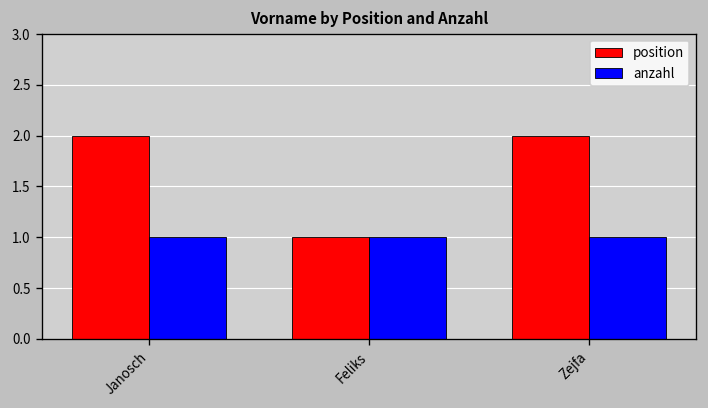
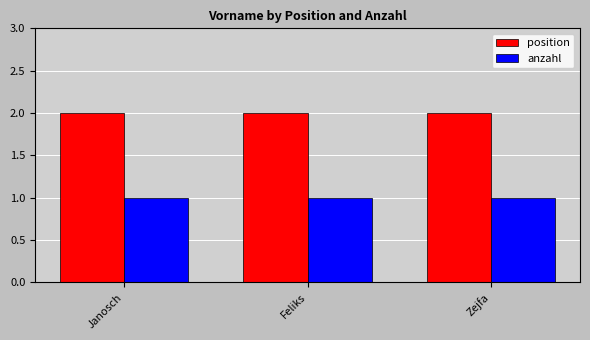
  {
    "position": {
      "Janosch": 2,
-     "Feliks": 1,
+     "Feliks": 2,
      "Zejfa": 2
    },
    "anzahl": {
      "Janosch": 1,
      "Feliks": 1,
      "Zejfa": 1
    }
  }
